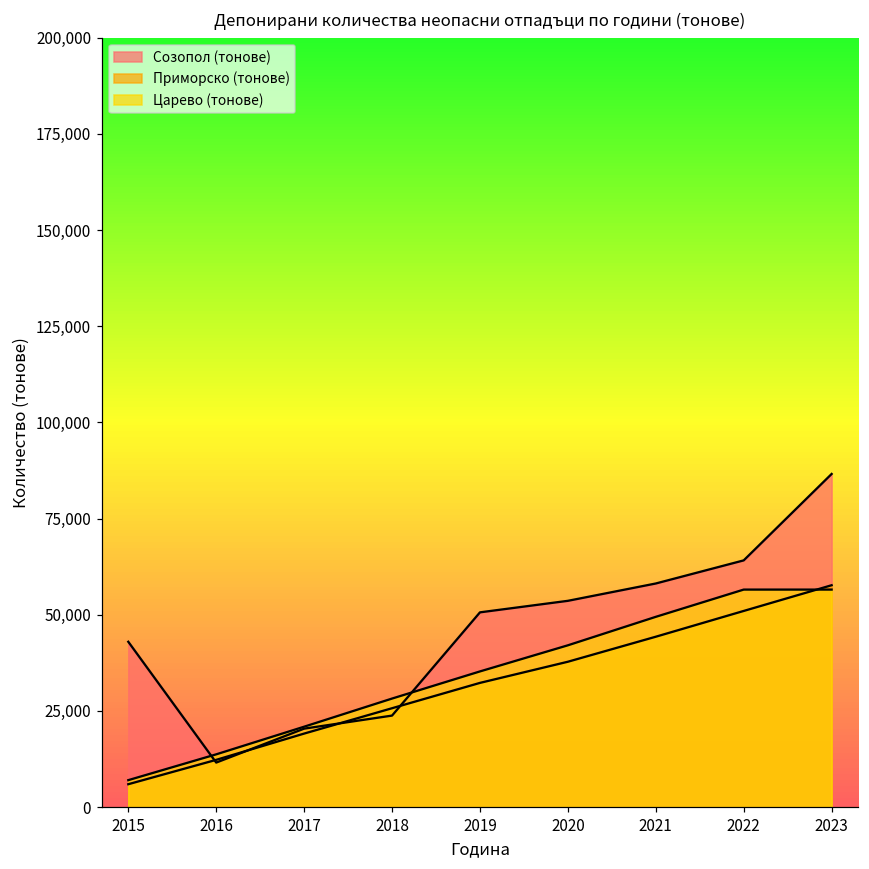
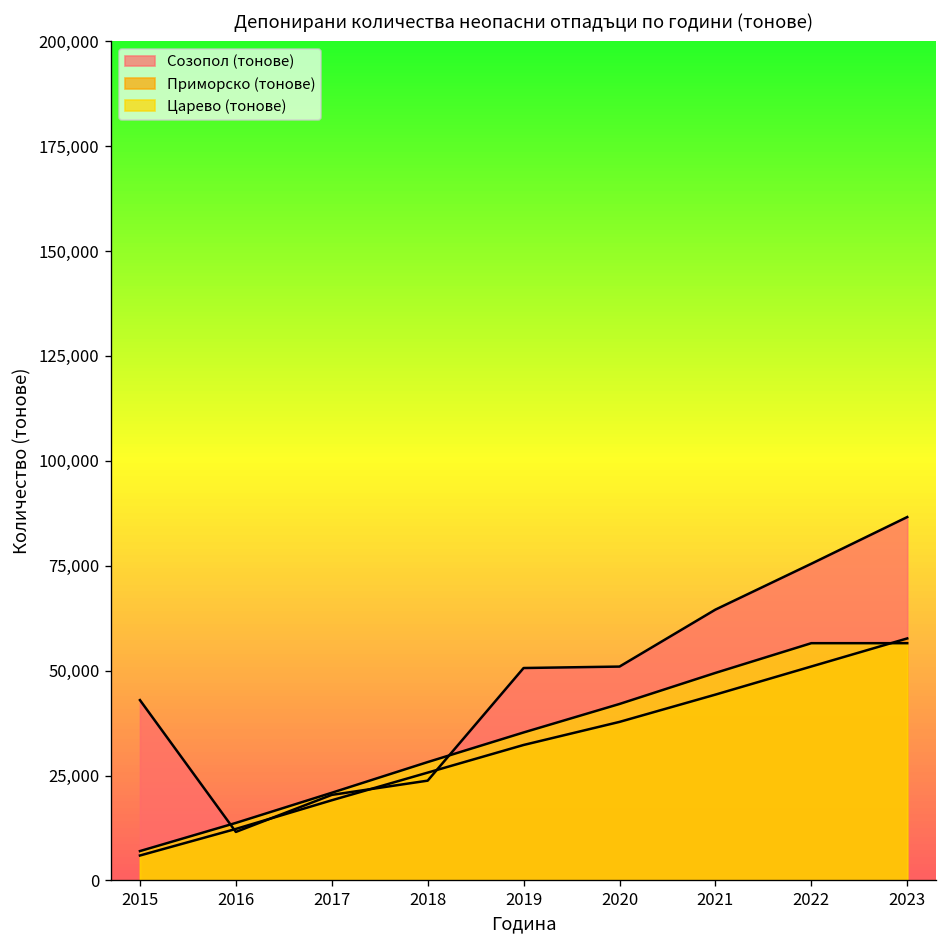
  {
    "Созопол (тонове)": {
      "2015": "43,000",
      "2018": "24,000",
      "2019": "51,000",
-     "2020": "54,000",
-     "2021": "58,000",
-     "2022": "64,000",
+     "2020": "51,000",
+     "2021": "65,000",
+     "2022": "75,000",
      "2023": "87,000"
    }
  }
